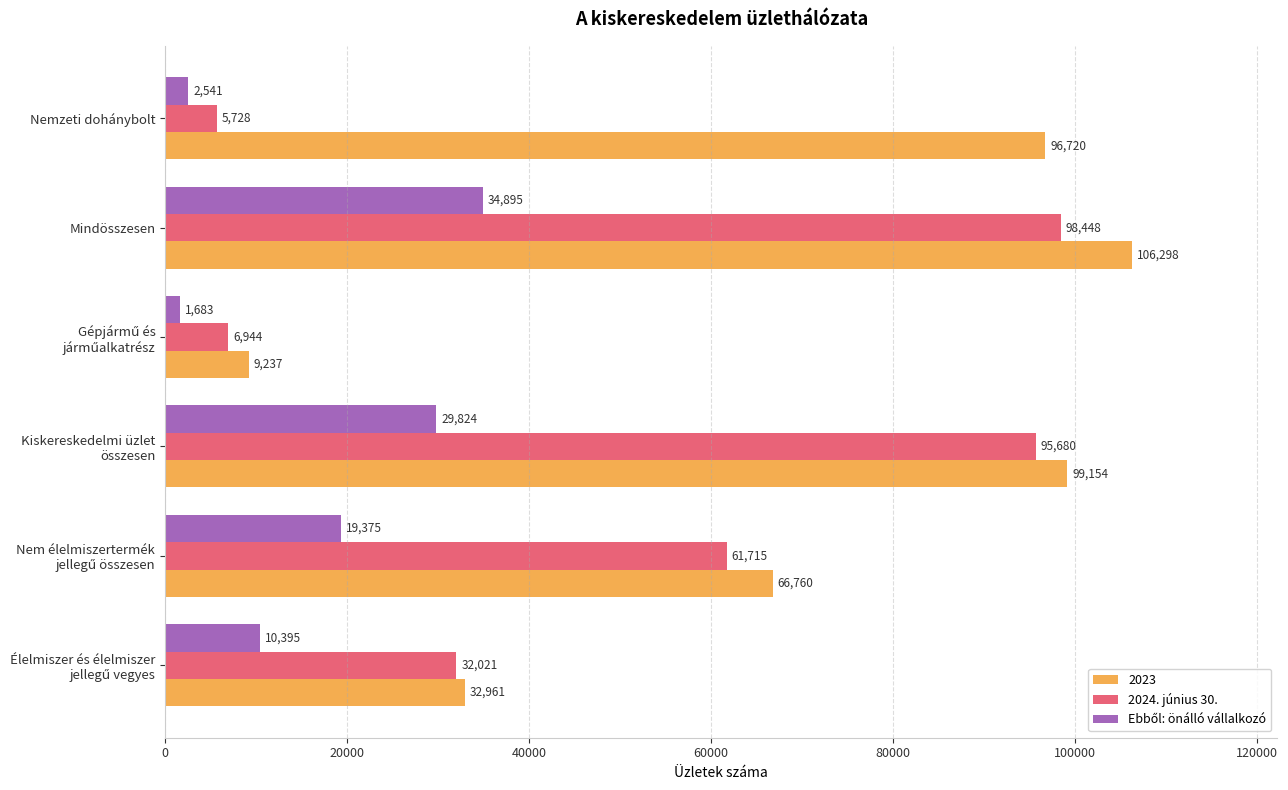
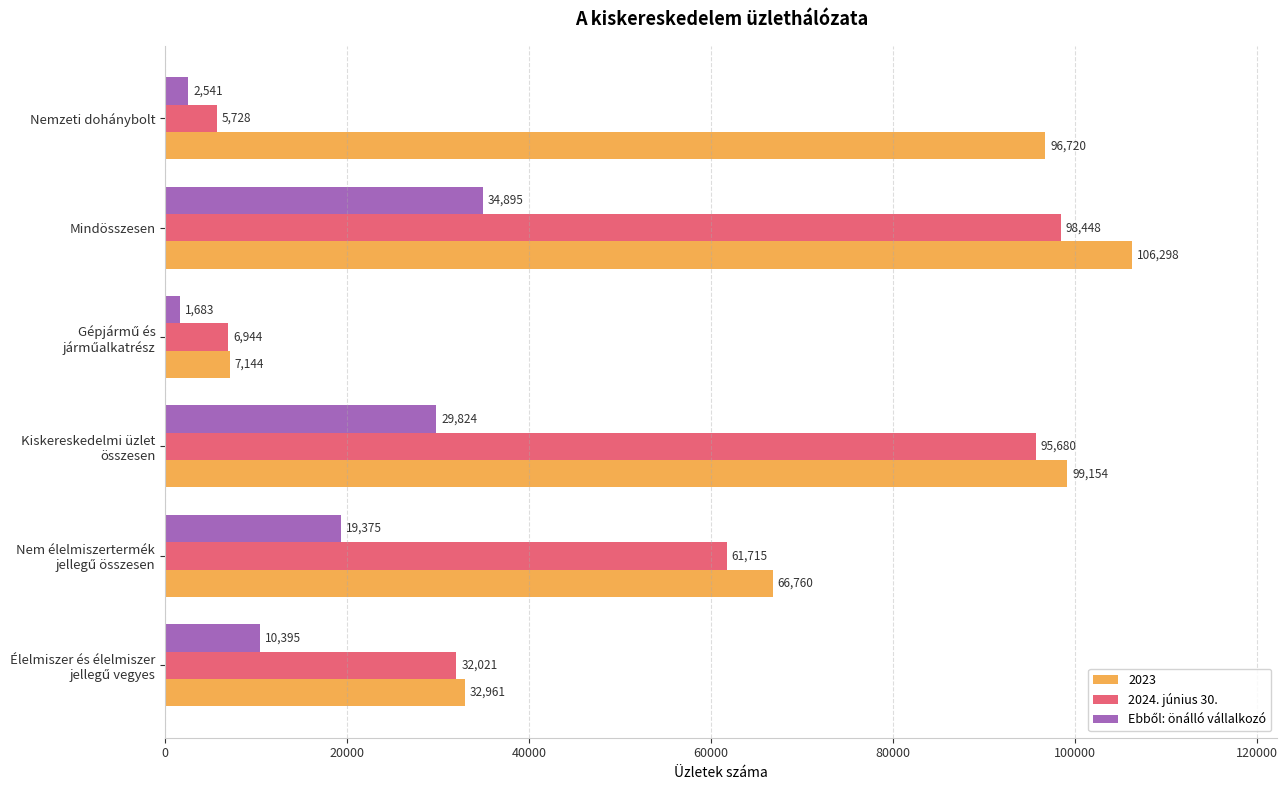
  {
    "2023": {
      "Nemzeti dohánybolt": "96,720",
      "Mindösszesen": "106,298",
-     "Gépjármű és járműalkatrész": "9,237",
+     "Gépjármű és járműalkatrész": "7,144",
      "Kiskereskedelmi üzlet összesen": "99,154",
      "Nem élelmiszertermék jellegű összesen": "66,760",
      "Élelmiszer és élelmiszer jellegű vegyes": "32,961"
    },
    "2024. június 30.": {
      "Nemzeti dohánybolt": "5,728",
      "Mindösszesen": "98,448",
      "Gépjármű és járműalkatrész": "6,944",
      "Kiskereskedelmi üzlet összesen": "95,680",
      "Nem élelmiszertermék jellegű összesen": "61,715",
      "Élelmiszer és élelmiszer jellegű vegyes": "32,021"
    },
    "Ebből: önálló vállalkozó": {
      "Nemzeti dohánybolt": "2,541",
      "Mindösszesen": "34,895",
      "Gépjármű és járműalkatrész": "1,683",
      "Kiskereskedelmi üzlet összesen": "29,824",
      "Nem élelmiszertermék jellegű összesen": "19,375",
      "Élelmiszer és élelmiszer jellegű vegyes": "10,395"
    }
  }
